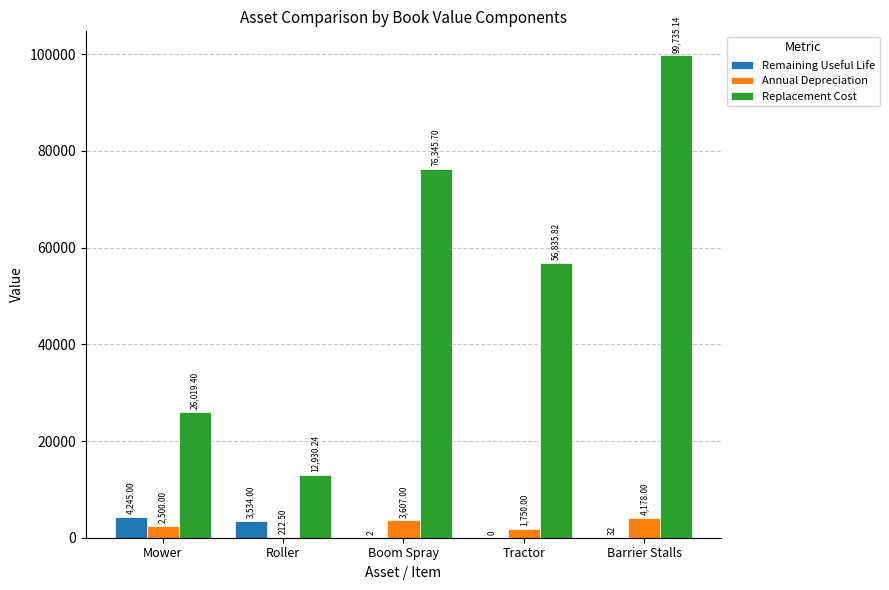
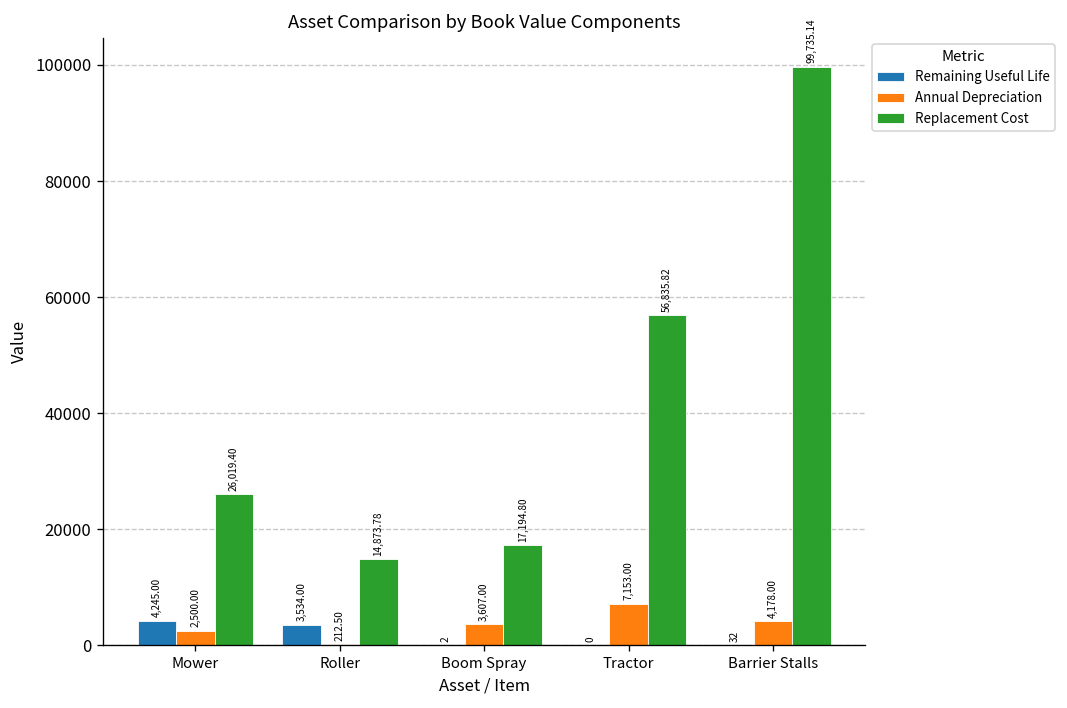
  {
    "Remaining Useful Life": {
      "Mower": "4,245.00",
      "Roller": "3,534.00",
      "Boom Spray": "2",
      "Tractor": "0",
      "Barrier Stalls": "32"
    },
    "Annual Depreciation": {
      "Mower": "2,500.00",
      "Roller": "212.50",
      "Boom Spray": "3,607.00",
-     "Tractor": "1,750.00",
+     "Tractor": "7,153.00",
      "Barrier Stalls": "4,178.00"
    },
    "Replacement Cost": {
      "Mower": "26,019.40",
-     "Roller": "12,930.24",
-     "Boom Spray": "76,345.70",
+     "Roller": "14,873.78",
+     "Boom Spray": "17,194.80",
      "Tractor": "56,835.82",
      "Barrier Stalls": "99,735.14"
    }
  }
